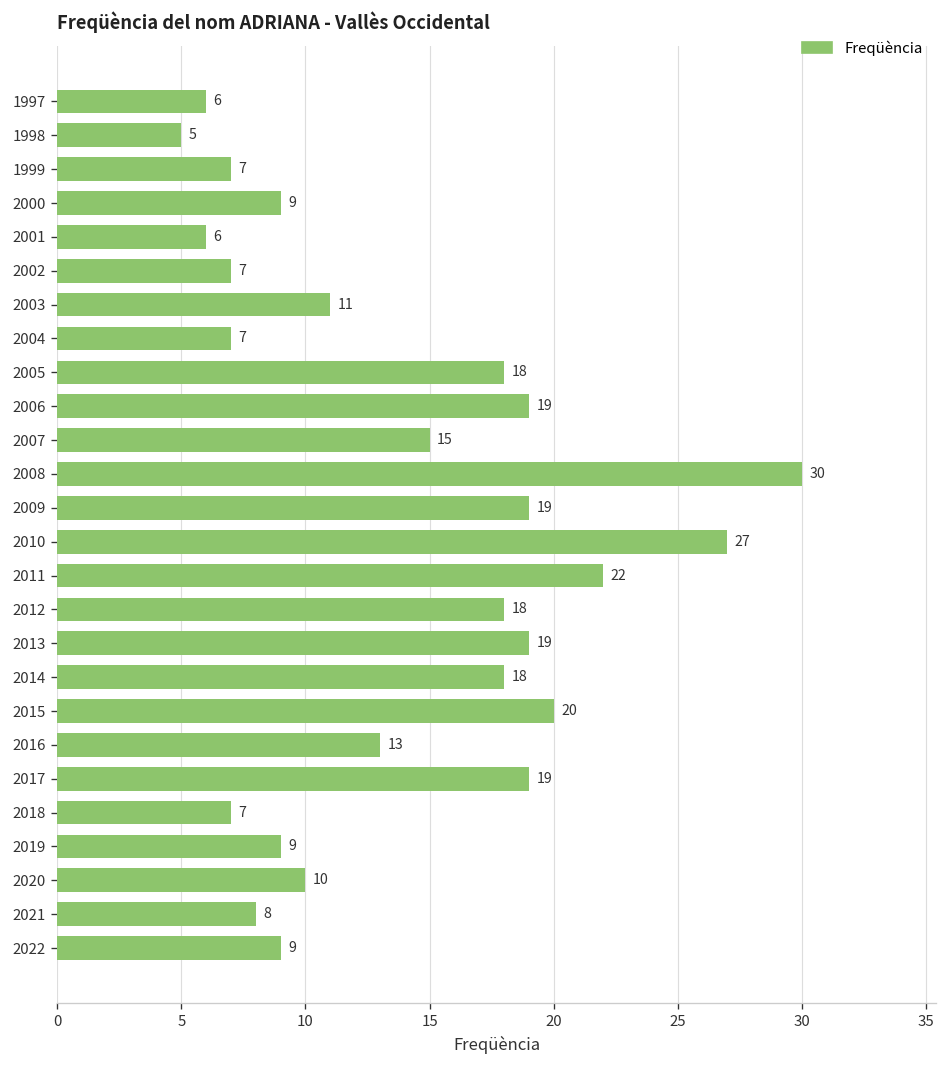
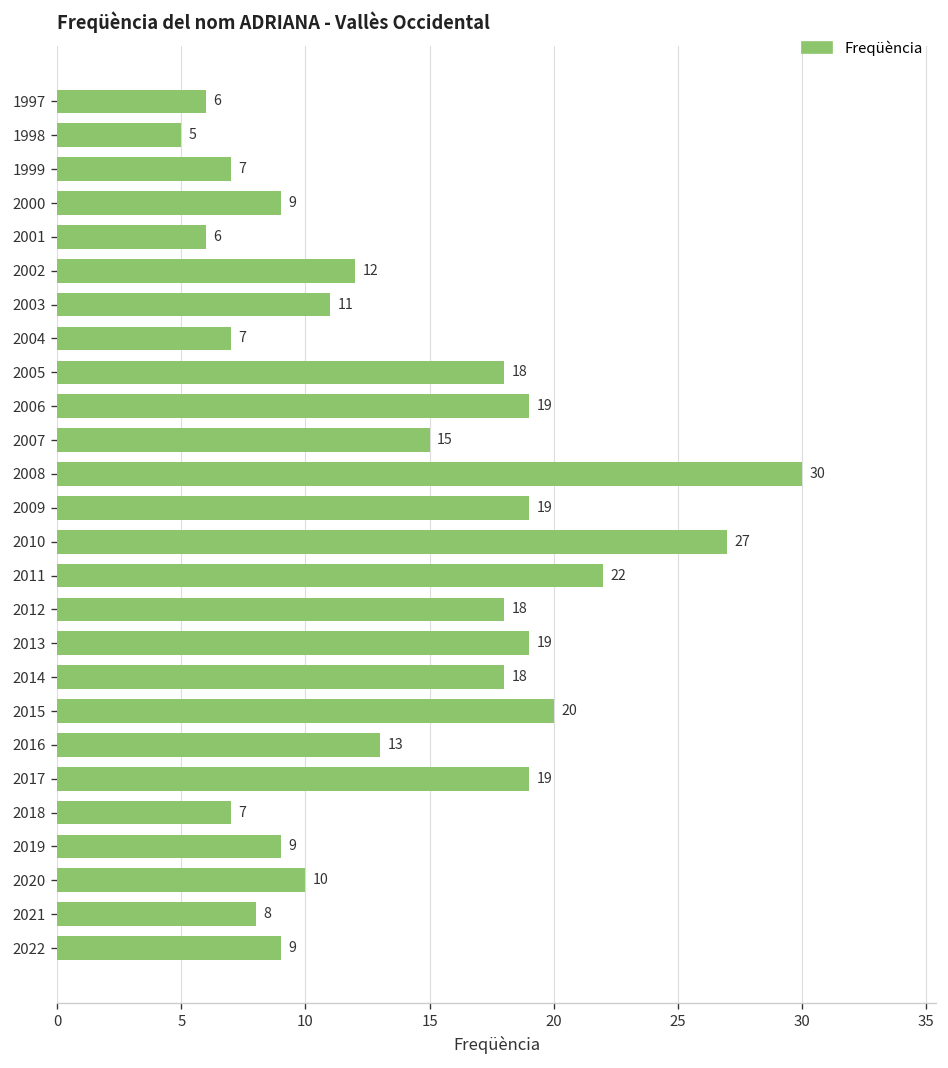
  {
    "1997": 6,
    "1998": 5,
    "1999": 7,
    "2000": 9,
    "2001": 6,
-   "2002": 7,
+   "2002": 12,
    "2003": 11,
    "2004": 7,
    "2005": 18,
    "2006": 19,
    "2007": 15,
    "2008": 30,
    "2009": 19,
    "2010": 27,
    "2011": 22,
    "2012": 18,
    "2013": 19,
    "2014": 18,
    "2015": 20,
    "2016": 13,
    "2017": 19,
    "2018": 7,
    "2019": 9,
    "2020": 10,
    "2021": 8,
    "2022": 9
  }
